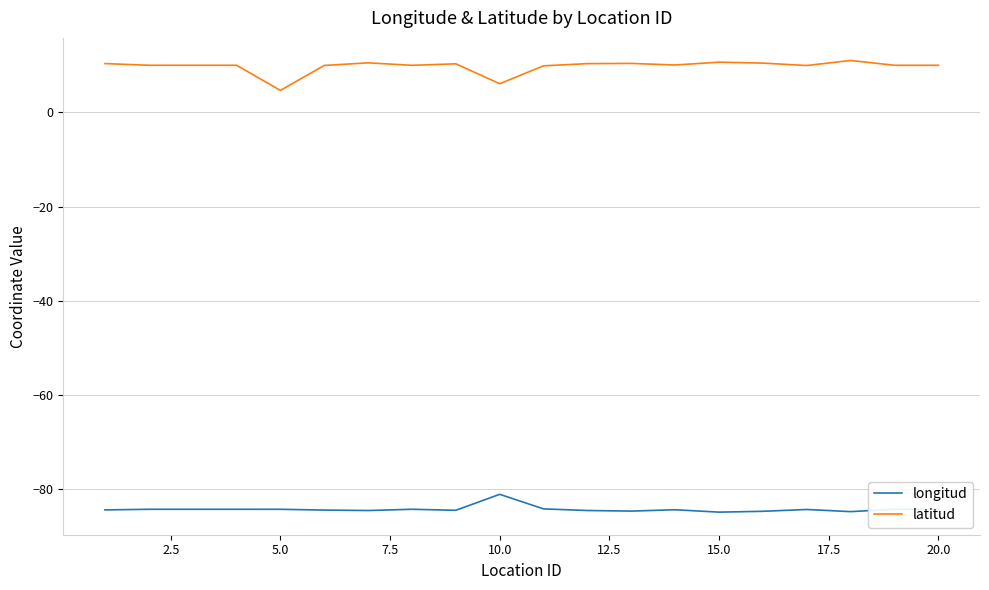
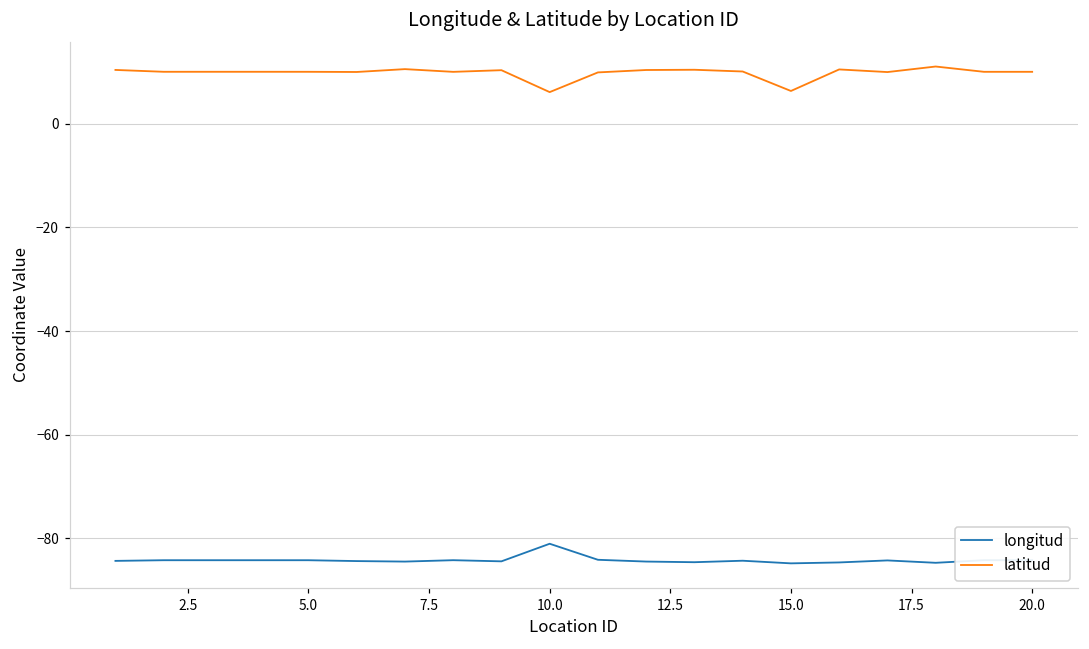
  {
    "longitud": {
      "5.0": -84,
      "10.0": -81,
      "15.0": -85
    },
    "latitud": {
-     "5.0": 5,
+     "5.0": 10,
      "10.0": 6,
-     "15.0": 11,
+     "15.0": 6,
      "20.0": 10
    }
  }
